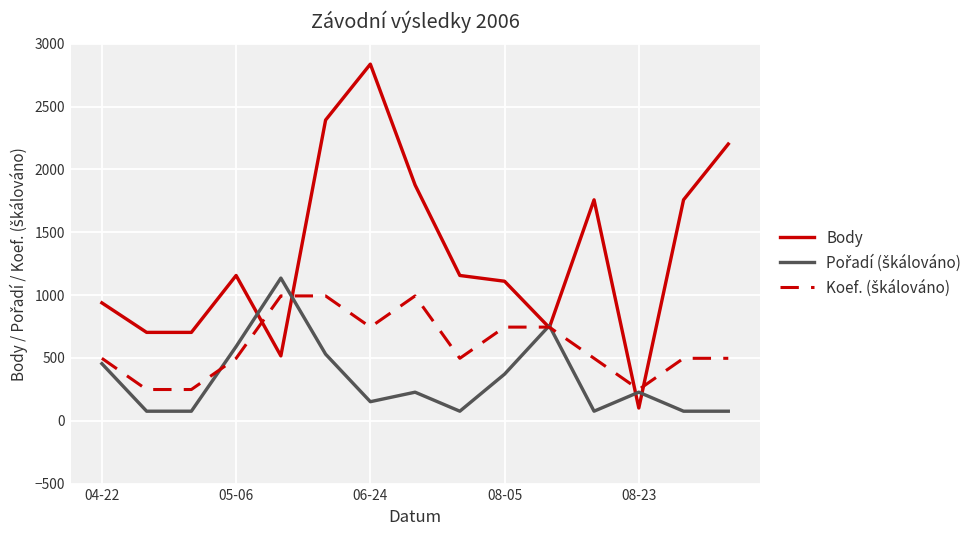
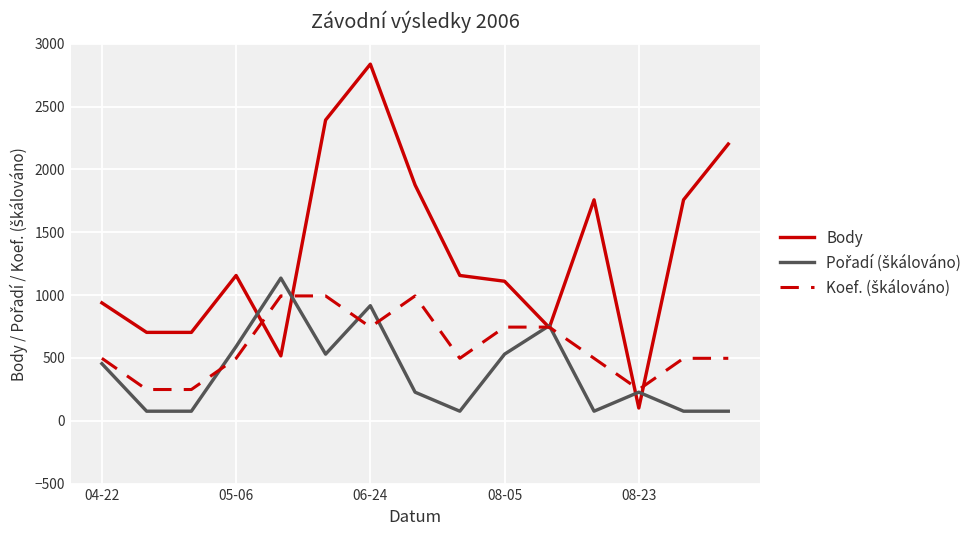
  {
    "Pořadí (škálováno)": {
      "04-22": 450,
      "05-06": 590,
-     "06-24": 150,
-     "08-05": 370
+     "06-24": 920,
+     "08-05": 530
    }
  }
